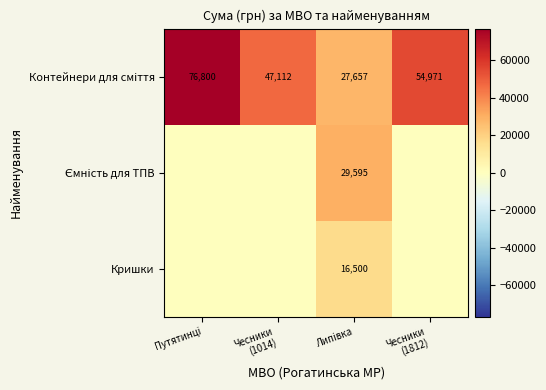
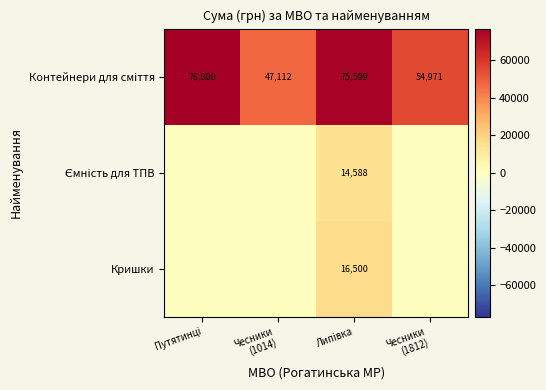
  {
    "Контейнери для сміття": {
      "Путятинці": "76,800",
      "Чесники (1014)": "47,112",
-     "Липівка": "27,657",
+     "Липівка": "75,599",
      "Чесники (1812)": "54,971"
    },
    "Ємність для ТПВ": {
-     "Липівка": "29,595"
+     "Липівка": "14,588"
    },
    "Кришки": {
      "Липівка": "16,500"
    }
  }
